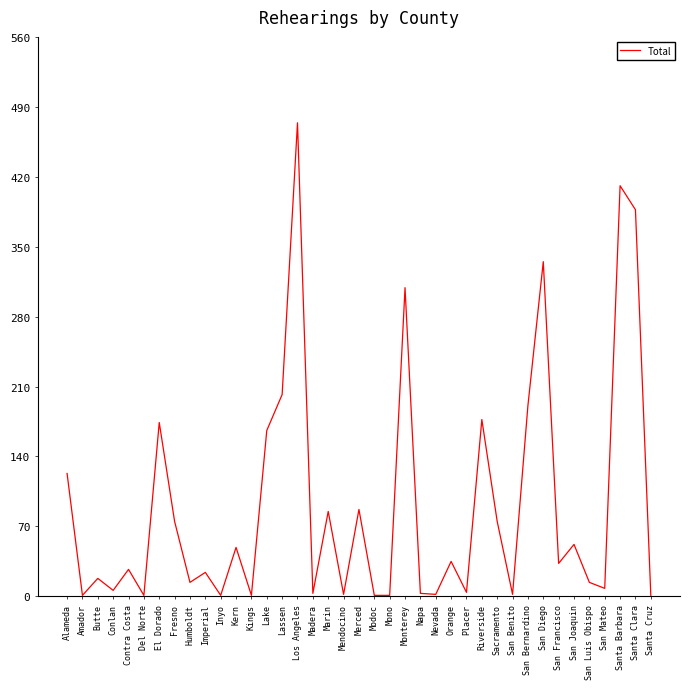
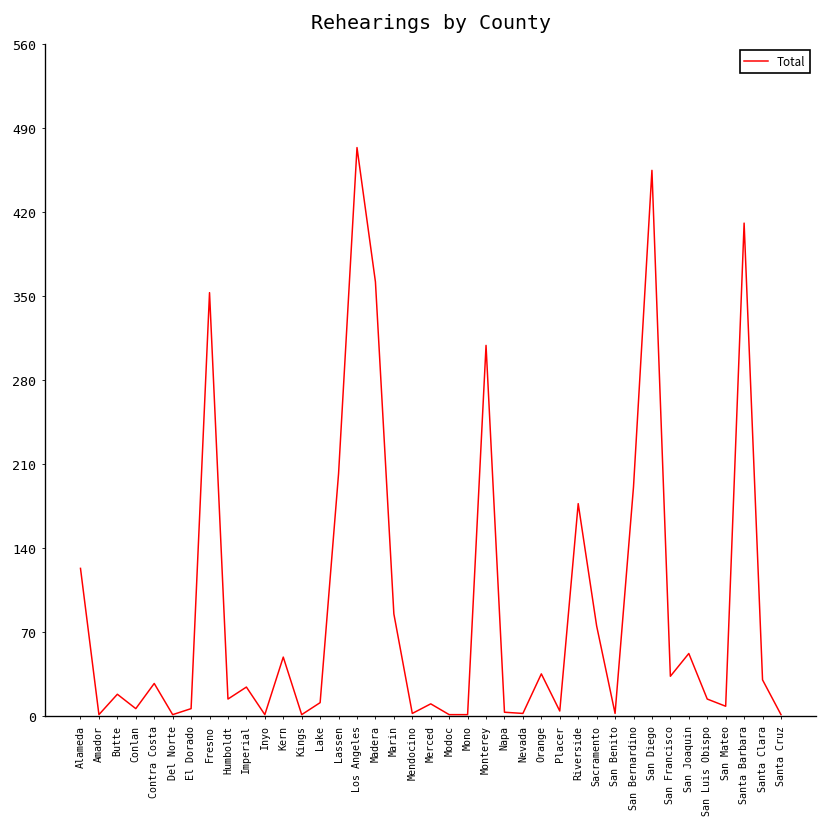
  {
    "Alameda": 120,
    "Amador": 0,
    "Butte": 20,
    "Conlan": 10,
    "Contra Costa": 30,
    "Del Norte": 0,
-   "El Dorado": 170,
-   "Fresno": 80,
+   "El Dorado": 10,
+   "Fresno": 350,
    "Humboldt": 10,
    "Imperial": 20,
    "Inyo": 0,
    "Kern": 50,
    "Kings": 0,
-   "Lake": 170,
+   "Lake": 10,
    "Lassen": 200,
    "Los Angeles": 470,
-   "Madera": 0,
+   "Madera": 360,
    "Marin": 90,
    "Mendocino": 0,
-   "Merced": 90,
+   "Merced": 10,
    "Modoc": 0,
    "Mono": 0,
    "Monterey": 310,
    "Napa": 0,
    "Nevada": 0,
    "Orange": 40,
    "Placer": 0,
    "Riverside": 180,
    "Sacramento": 80,
    "San Benito": 0,
    "San Bernardino": 190,
-   "San Diego": 340,
+   "San Diego": 460,
    "San Francisco": 30,
    "San Joaquin": 50,
    "San Luis Obispo": 10,
    "San Mateo": 10,
    "Santa Barbara": 410,
-   "Santa Clara": 390,
+   "Santa Clara": 30,
    "Santa Cruz": 0
  }
